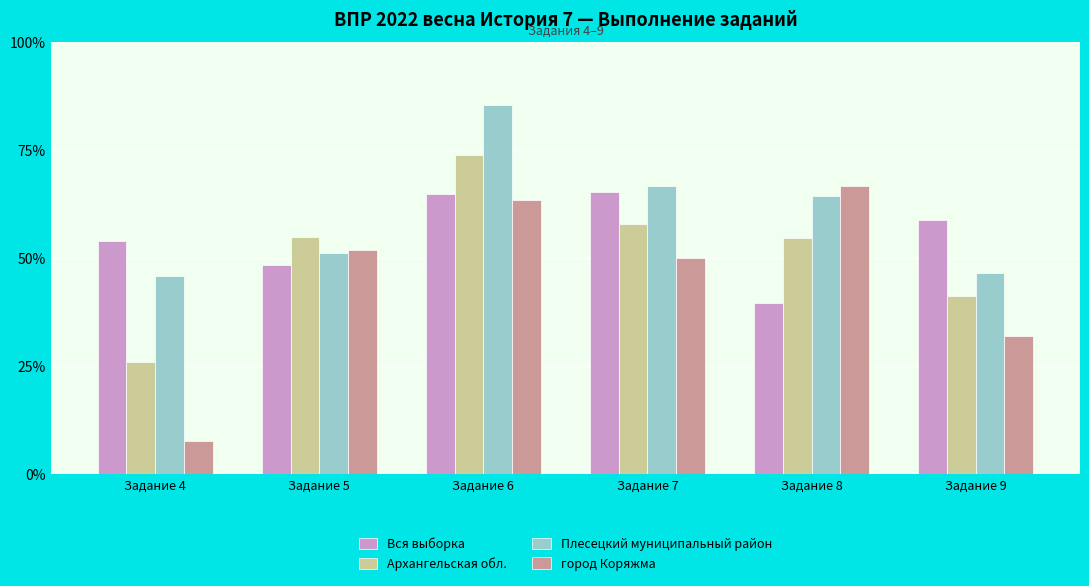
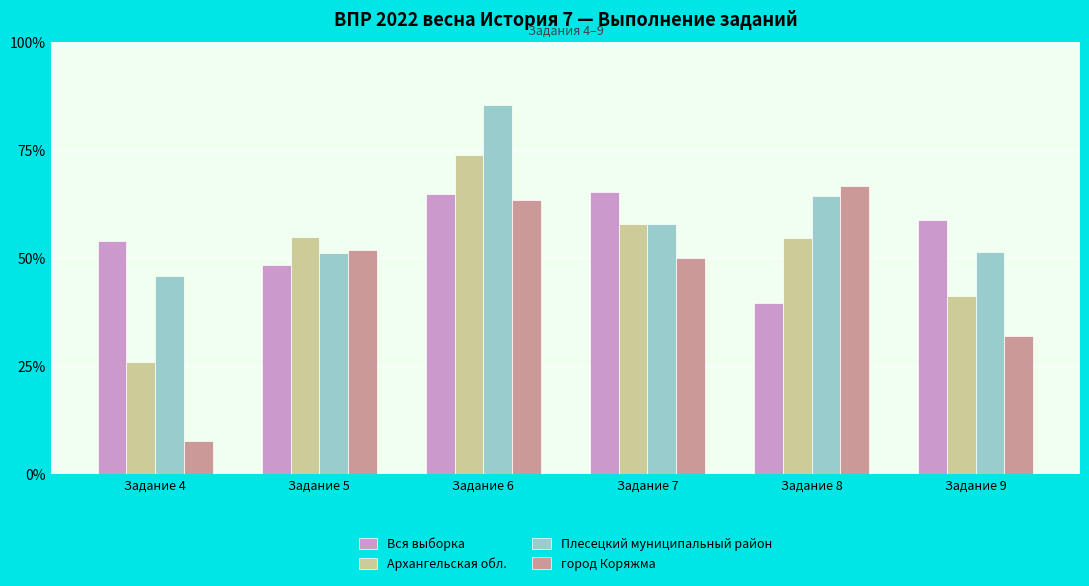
  {
    "Плесецкий муниципальный район": {
      "Задание 4": "46%",
      "Задание 5": "51%",
      "Задание 6": "85%",
-     "Задание 7": "67%",
+     "Задание 7": "58%",
      "Задание 8": "65%",
-     "Задание 9": "47%"
+     "Задание 9": "51%"
    }
  }
